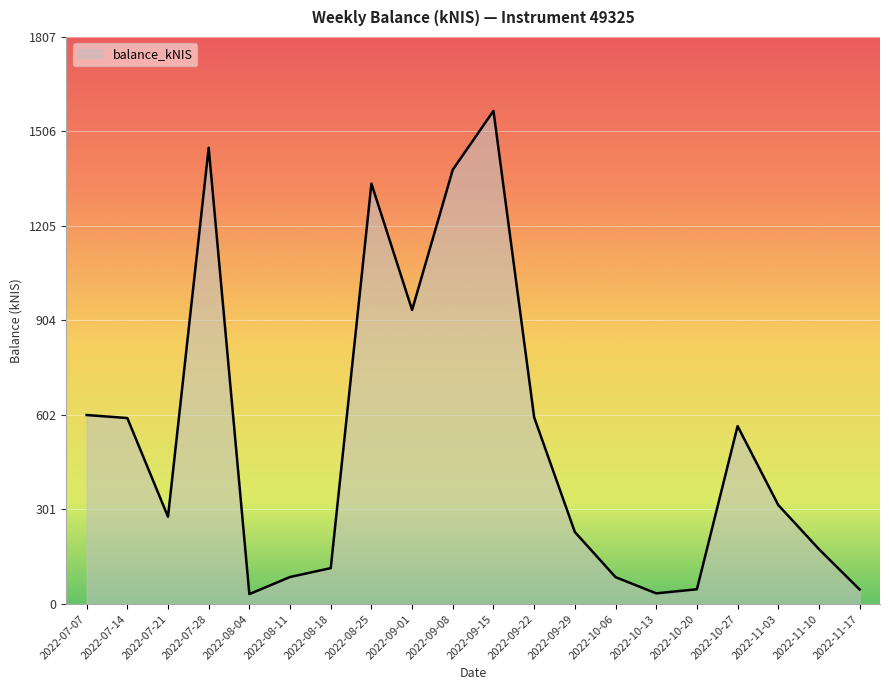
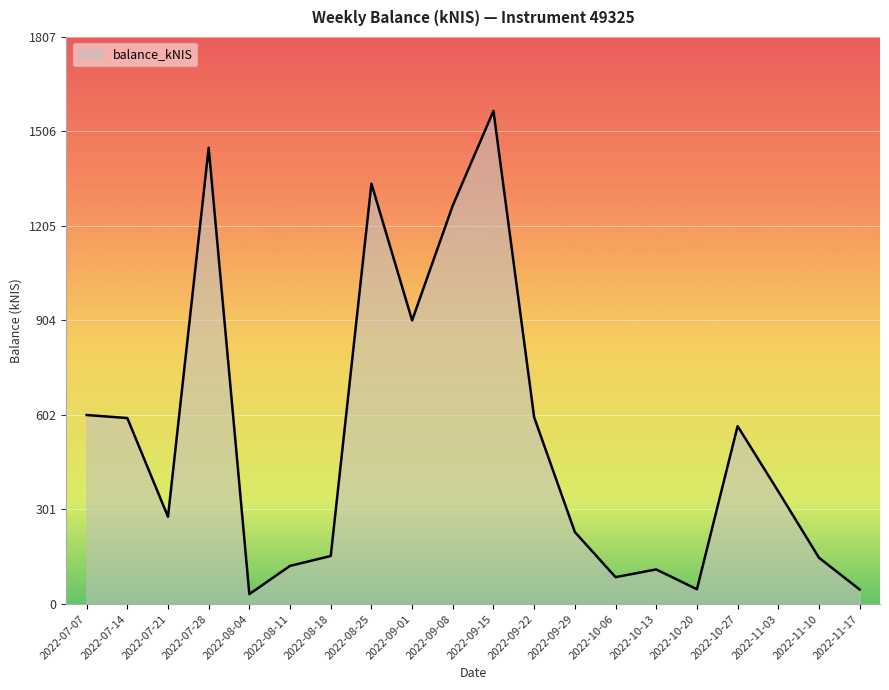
  {
    "2022-07-07": 600,
    "2022-07-14": 590,
    "2022-07-21": 280,
    "2022-07-28": 1450,
    "2022-08-04": 30,
-   "2022-08-11": 90,
-   "2022-08-18": 110,
+   "2022-08-11": 120,
+   "2022-08-18": 150,
    "2022-08-25": 1340,
-   "2022-09-01": 940,
-   "2022-09-08": 1380,
+   "2022-09-01": 900,
+   "2022-09-08": 1270,
    "2022-09-15": 1570,
    "2022-09-22": 590,
    "2022-09-29": 230,
    "2022-10-06": 90,
-   "2022-10-13": 30,
+   "2022-10-13": 110,
    "2022-10-20": 50,
    "2022-10-27": 570,
-   "2022-11-03": 320,
-   "2022-11-10": 170,
+   "2022-11-03": 360,
+   "2022-11-10": 150,
    "2022-11-17": 50
  }
